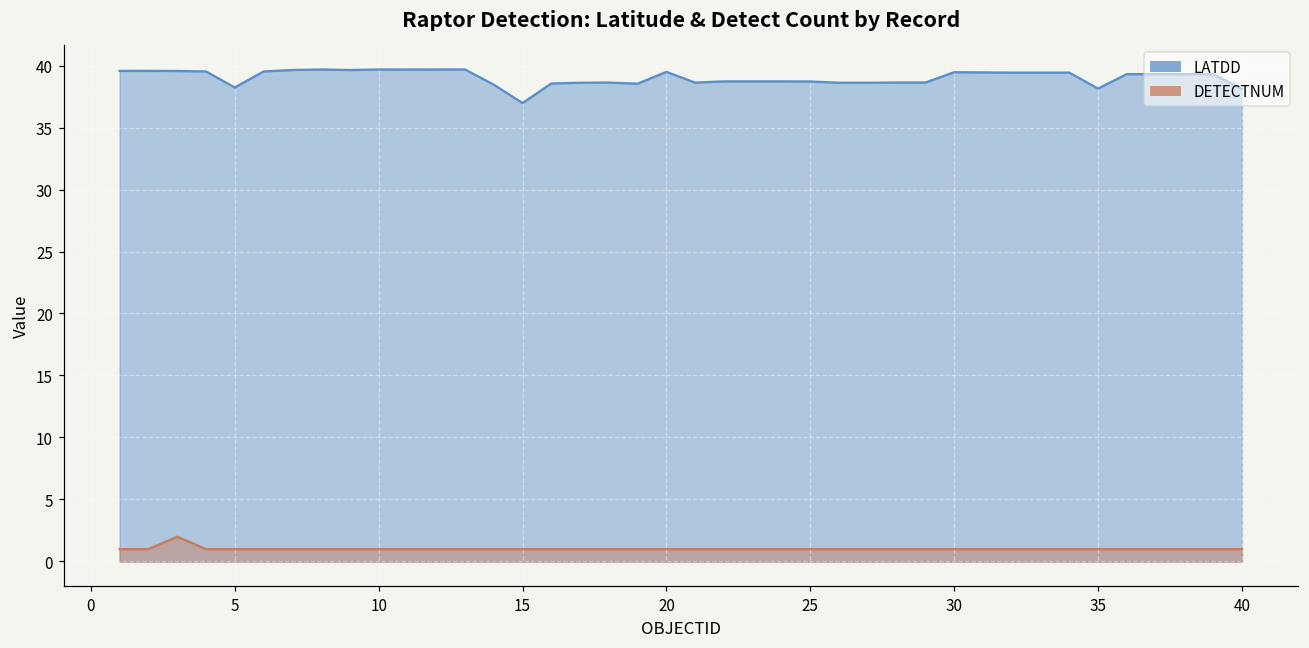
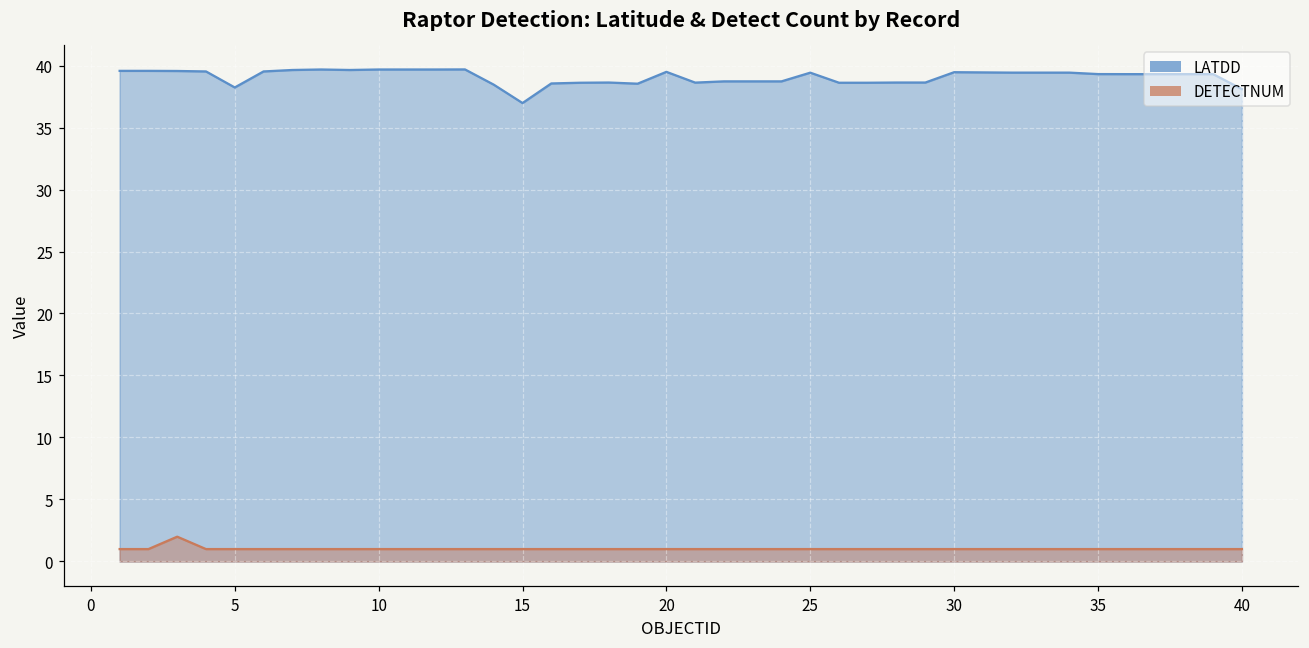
  {
    "LATDD": {
      "5": 38.2,
      "10": 39.7,
      "15": 37.0,
      "20": 39.5,
-     "25": 38.7,
+     "25": 39.4,
      "30": 39.5,
-     "35": 38.1
+     "35": 39.3
    },
    "DETECTNUM": {
      "5": 1.0,
      "10": 1.0,
      "15": 1.0,
      "20": 1.0,
      "25": 1.0,
      "30": 1.0,
      "35": 1.0,
      "40": 1.0
    }
  }
